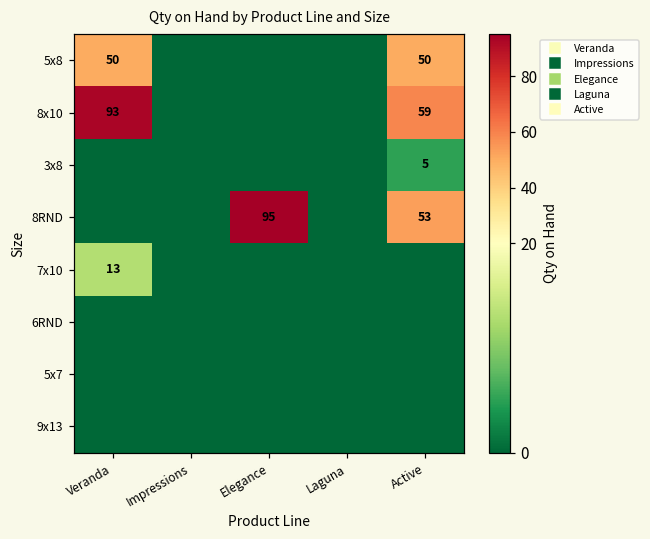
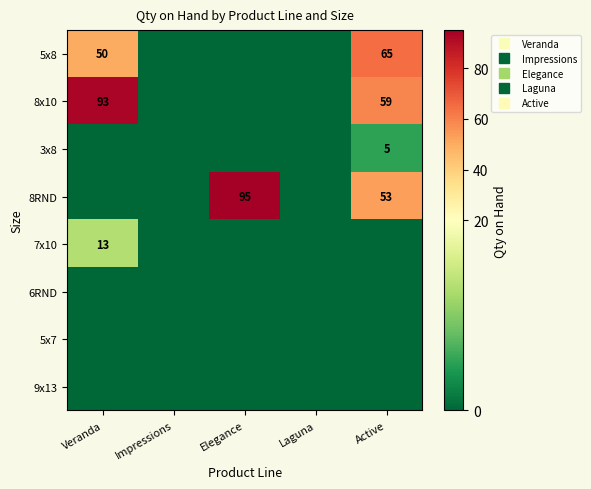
  {
    "5x8": {
      "Veranda": 50,
-     "Active": 50
+     "Active": 65
    },
    "8x10": {
      "Veranda": 93,
      "Active": 59
    },
    "3x8": {
      "Active": 5
    },
    "8RND": {
      "Elegance": 95,
      "Active": 53
    },
    "7x10": {
      "Veranda": 13
    }
  }
